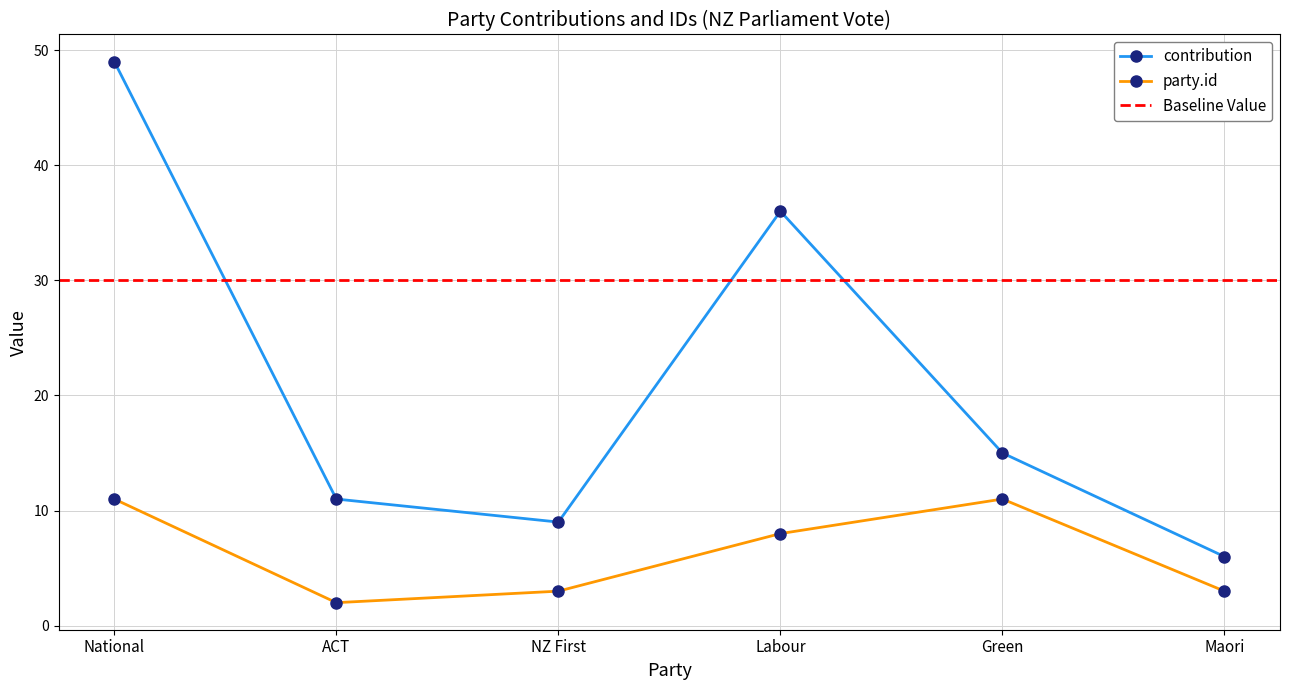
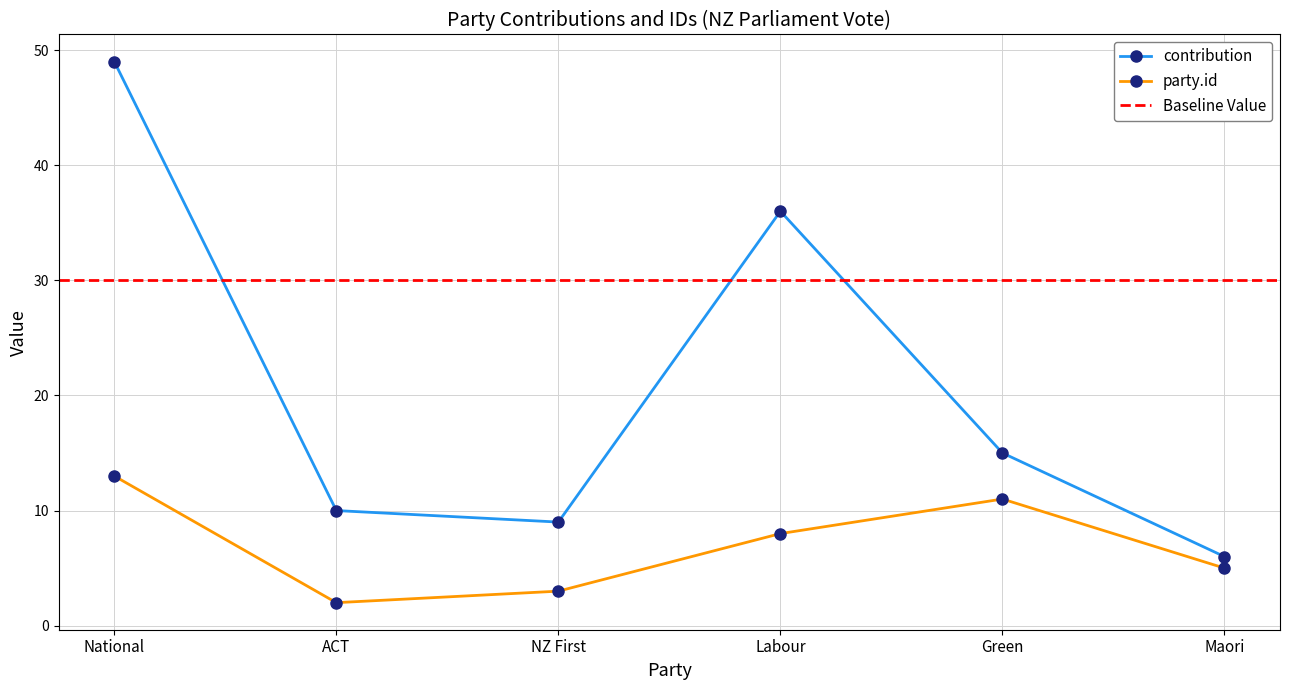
  {
    "contribution": {
      "National": 49,
-     "ACT": 11,
+     "ACT": 10,
      "NZ First": 9,
      "Labour": 36,
      "Green": 15,
      "Maori": 6
    },
    "party.id": {
-     "National": 11,
+     "National": 13,
      "ACT": 2,
      "NZ First": 3,
      "Labour": 8,
      "Green": 11,
-     "Maori": 3
+     "Maori": 5
    }
  }
